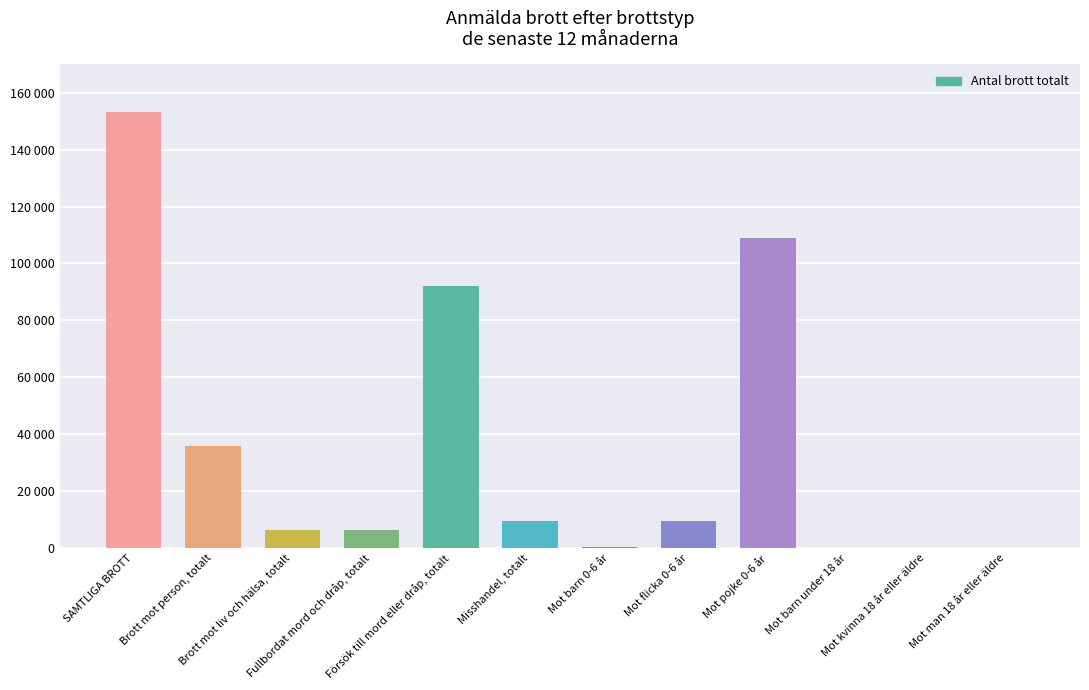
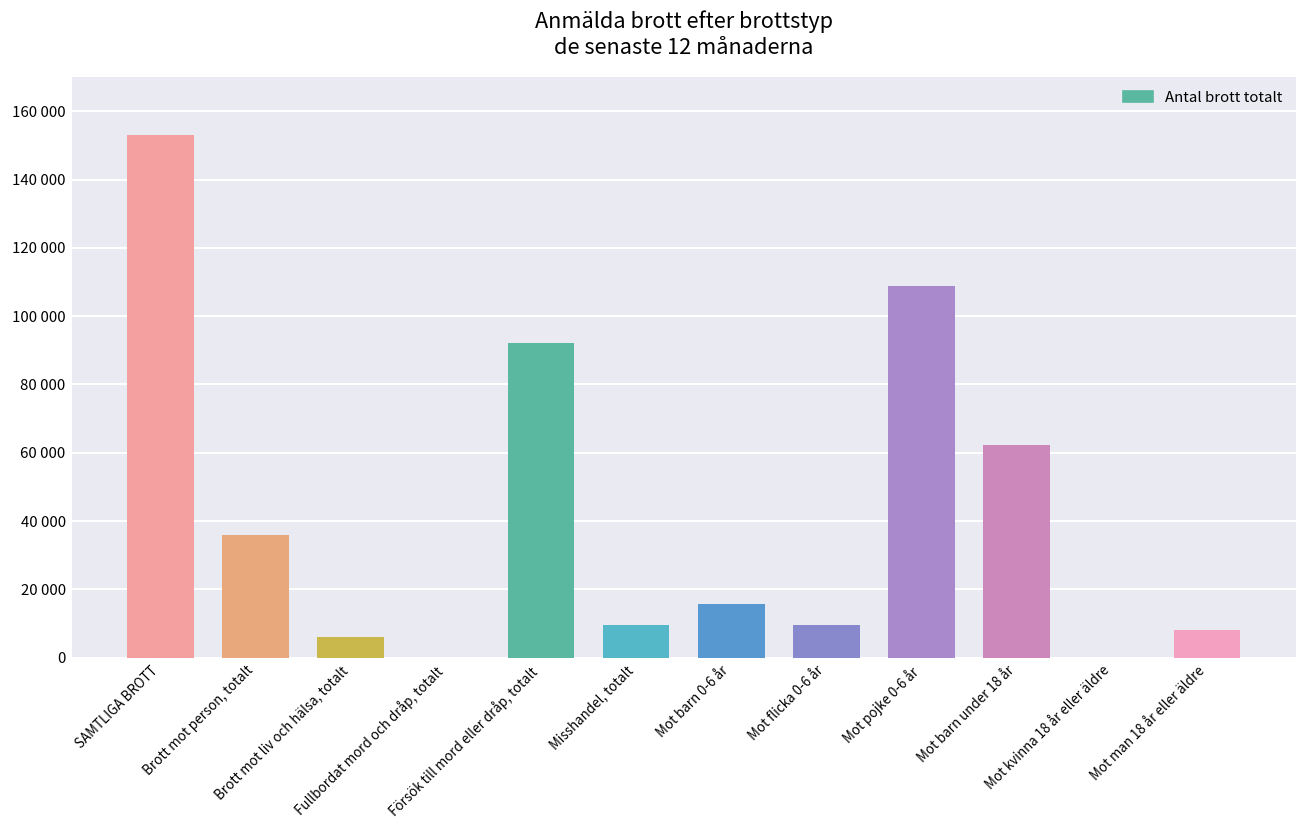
  {
    "SAMTLIGA BROTT": 153000,
    "Brott mot person, totalt": 36000,
    "Brott mot liv och hälsa, totalt": 6000,
-   "Fullbordat mord och dråp, totalt": 6000,
+   "Fullbordat mord och dråp, totalt": 0,
    "Försök till mord eller dråp, totalt": 92000,
    "Misshandel, totalt": 9000,
-   "Mot barn 0-6 år": 0,
+   "Mot barn 0-6 år": 16000,
    "Mot flicka 0-6 år": 10000,
    "Mot pojke 0-6 år": 109000,
-   "Mot barn under 18 år": 0,
-   "Mot man 18 år eller äldre": 0
+   "Mot barn under 18 år": 62000,
+   "Mot man 18 år eller äldre": 8000
  }
